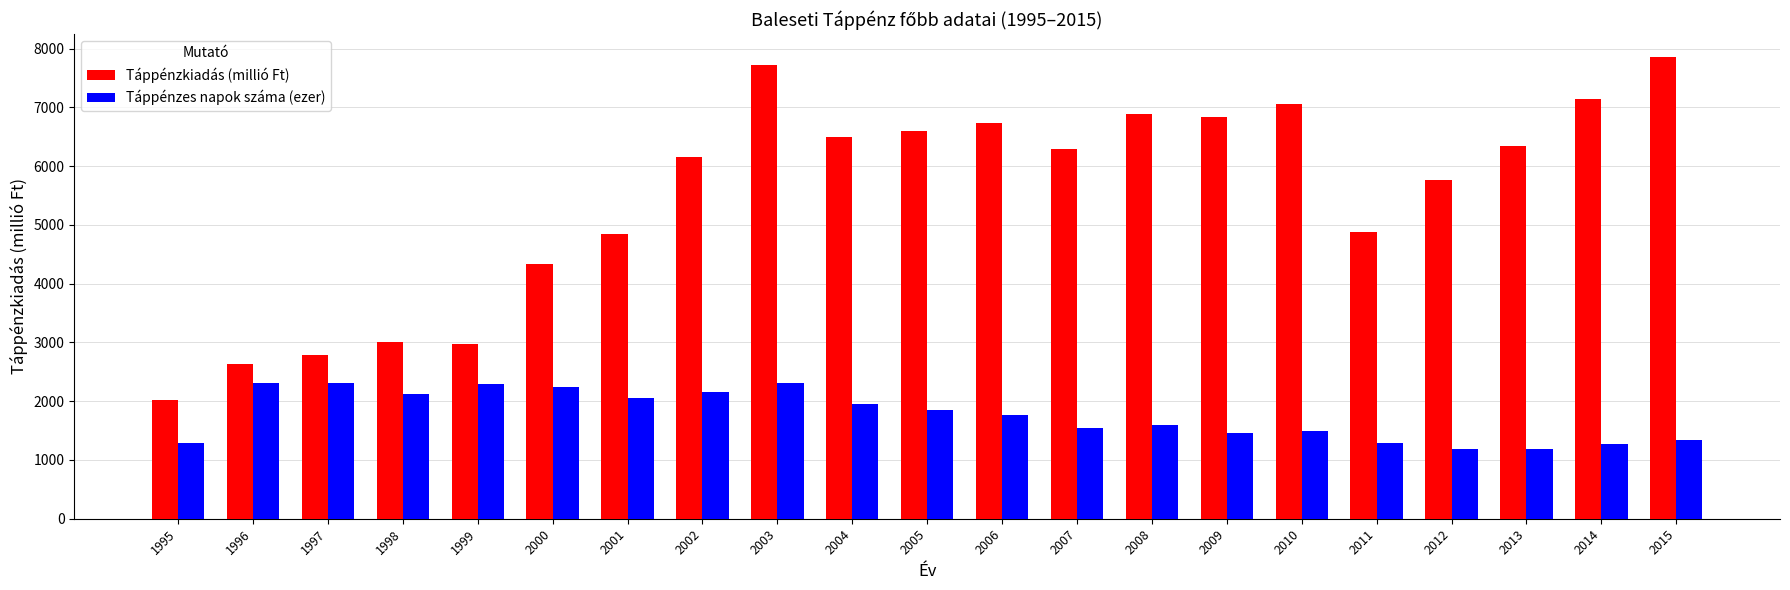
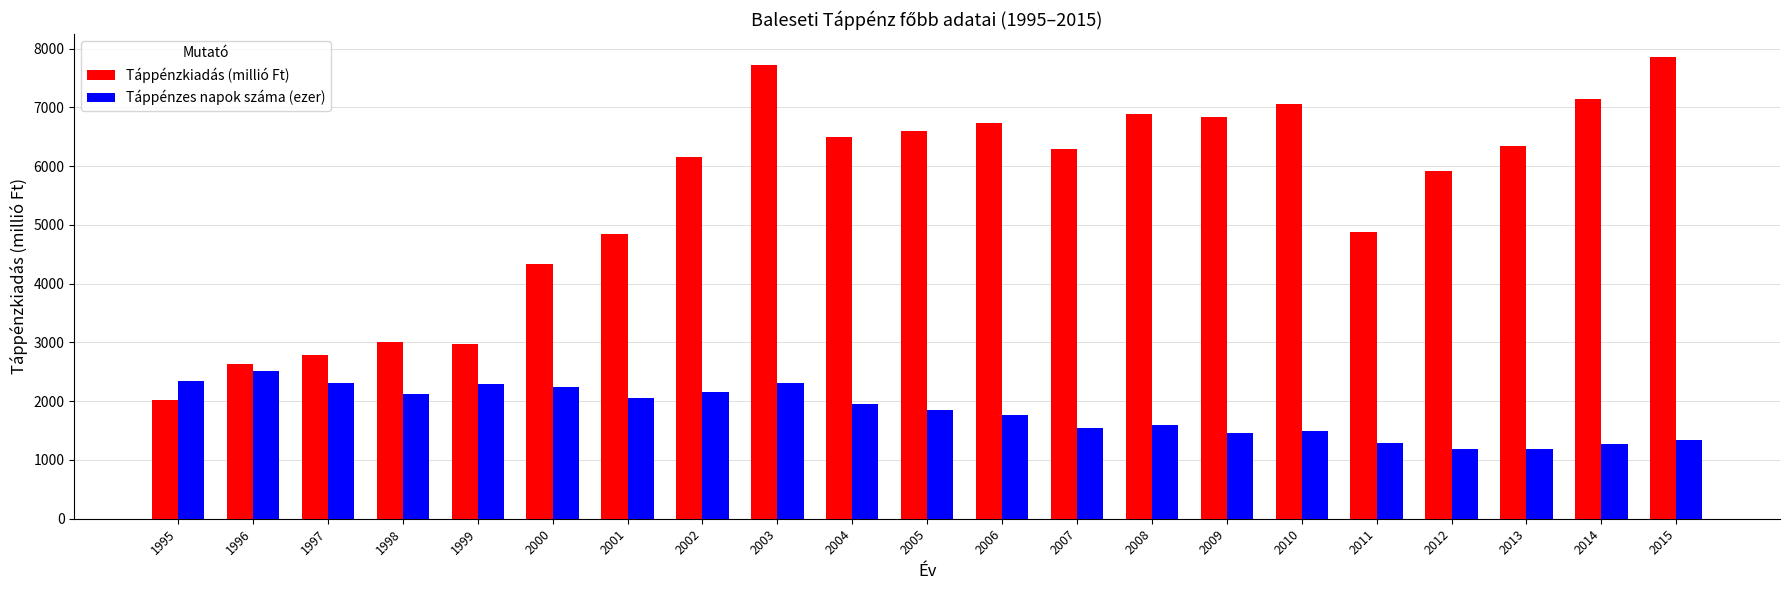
  {
    "Táppénzkiadás (millió Ft)": {
      "1995": 2000,
      "1996": 2600,
      "1997": 2800,
      "1998": 3000,
      "1999": 3000,
      "2000": 4300,
      "2001": 4800,
      "2002": 6200,
      "2003": 7700,
      "2004": 6500,
      "2005": 6600,
      "2006": 6700,
      "2007": 6300,
      "2008": 6900,
      "2009": 6800,
      "2010": 7100,
      "2011": 4900,
-     "2012": 5800,
+     "2012": 5900,
      "2013": 6300,
      "2014": 7100,
      "2015": 7900
    },
    "Táppénzes napok száma (ezer)": {
-     "1995": 1300,
-     "1996": 2300,
+     "1995": 2300,
+     "1996": 2500,
      "1997": 2300,
      "1998": 2100,
      "1999": 2300,
      "2000": 2200,
      "2001": 2000,
      "2002": 2200,
      "2003": 2300,
      "2004": 2000,
      "2005": 1900,
      "2006": 1800,
      "2007": 1600,
      "2008": 1600,
      "2009": 1500,
      "2010": 1500,
      "2011": 1300,
      "2012": 1200,
      "2013": 1200,
      "2014": 1300,
      "2015": 1300
    }
  }
